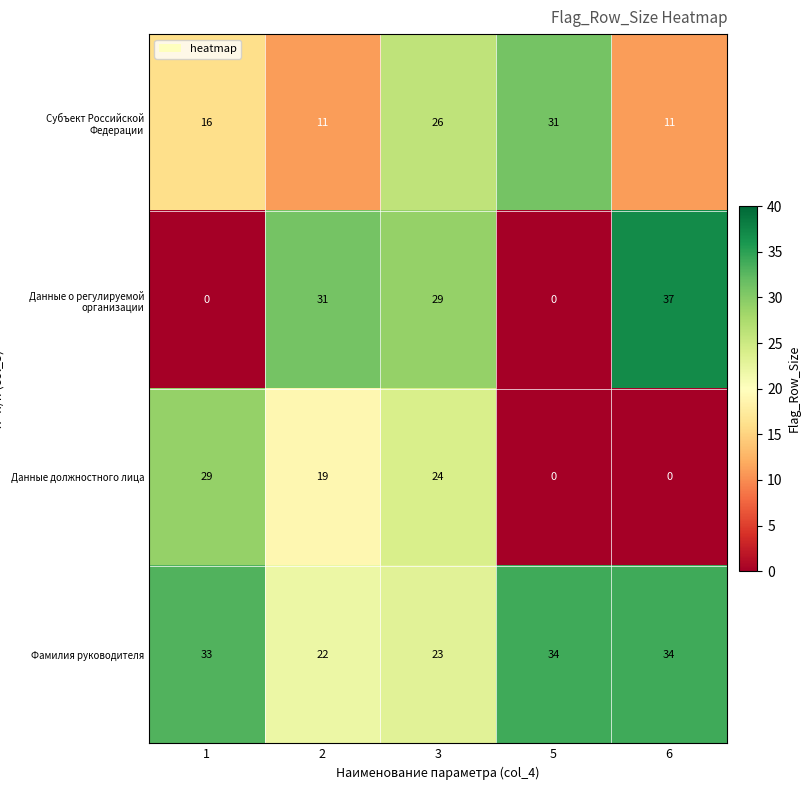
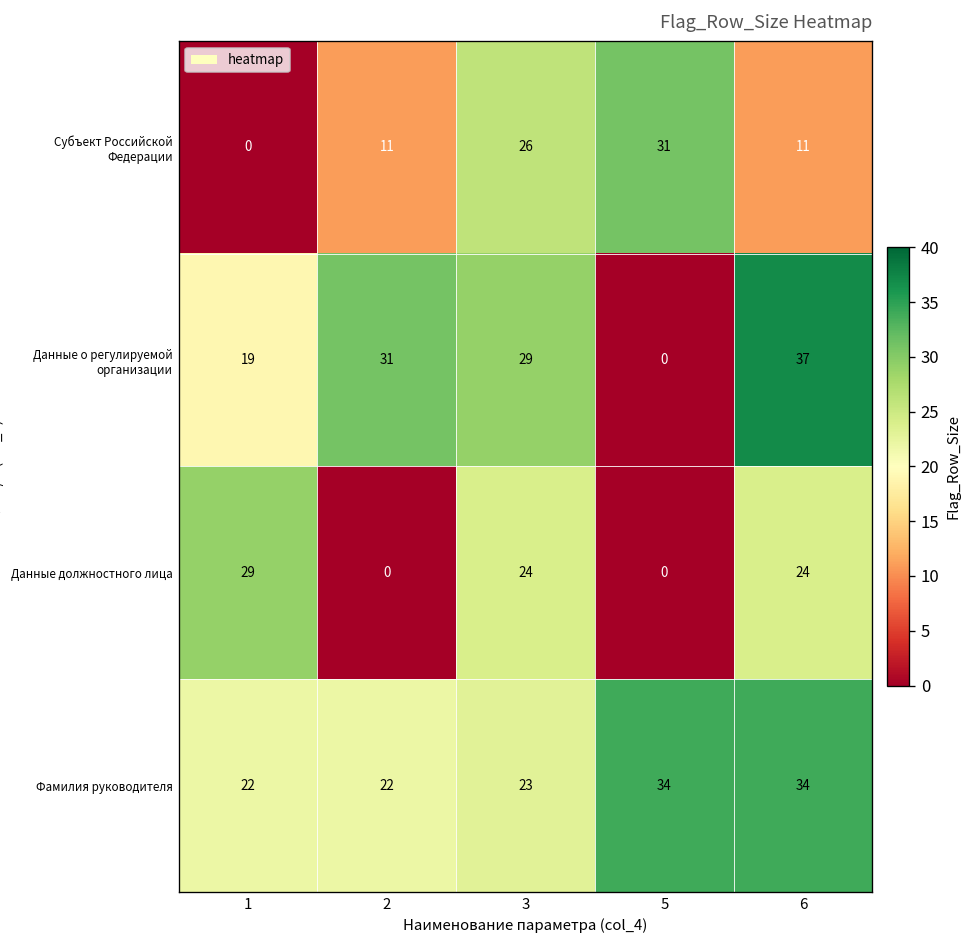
  {
    "Субъект Российской Федерации": {
-     "1": 16,
+     "1": 0,
      "2": 11,
      "3": 26,
      "5": 31,
      "6": 11
    },
    "Данные о регулируемой организации": {
-     "1": 0,
+     "1": 19,
      "2": 31,
      "3": 29,
      "5": 0,
      "6": 37
    },
    "Данные должностного лица": {
      "1": 29,
-     "2": 19,
+     "2": 0,
      "3": 24,
      "5": 0,
-     "6": 0
+     "6": 24
    },
    "Фамилия руководителя": {
-     "1": 33,
+     "1": 22,
      "2": 22,
      "3": 23,
      "5": 34,
      "6": 34
    }
  }
